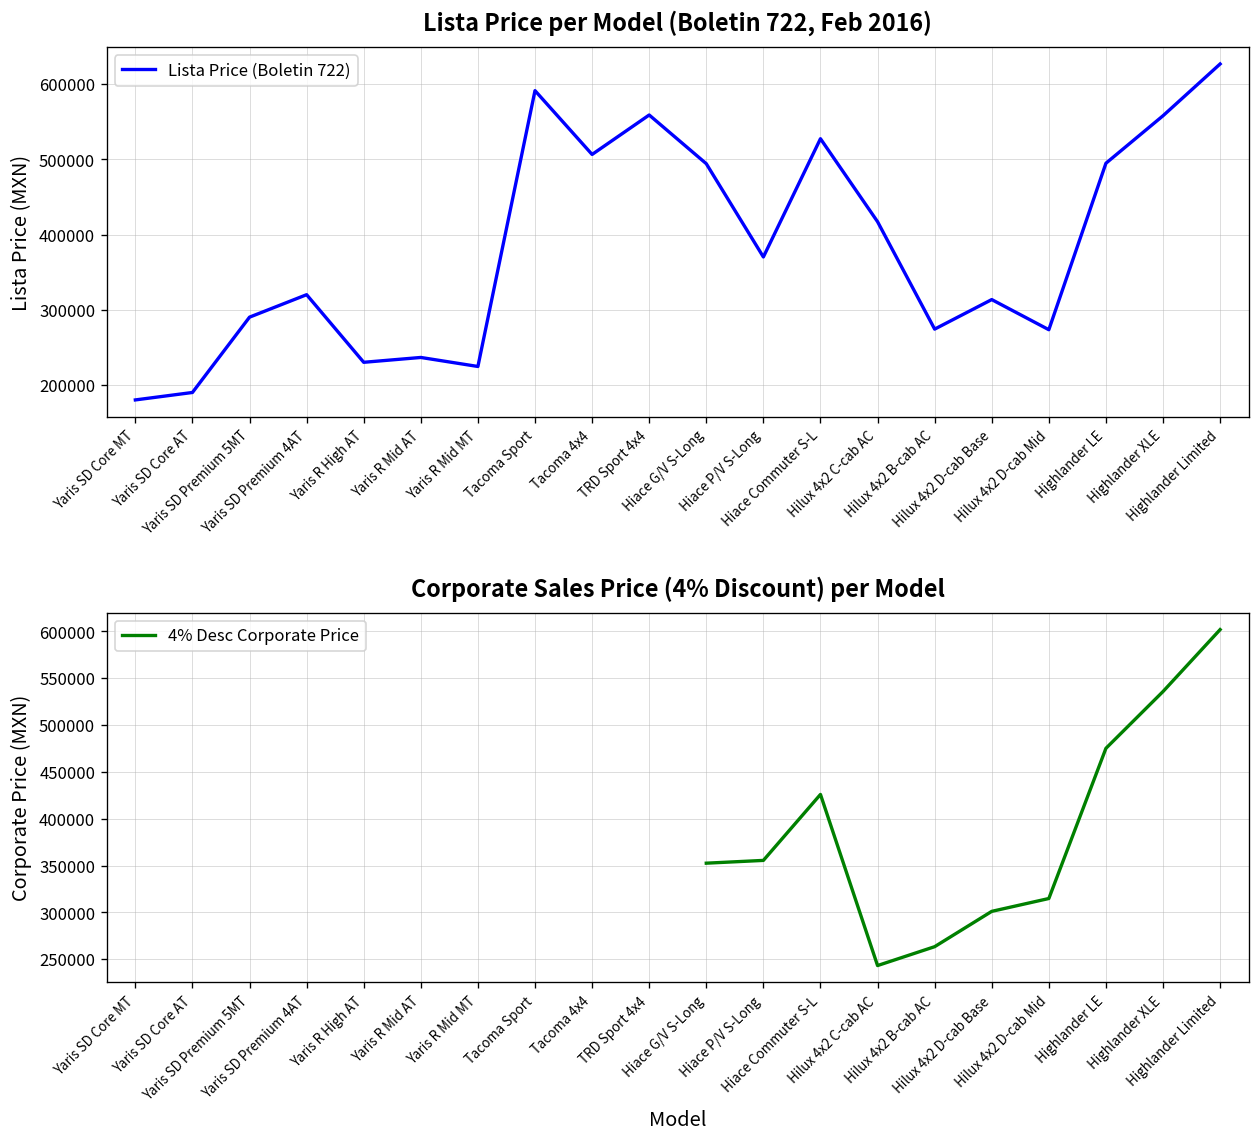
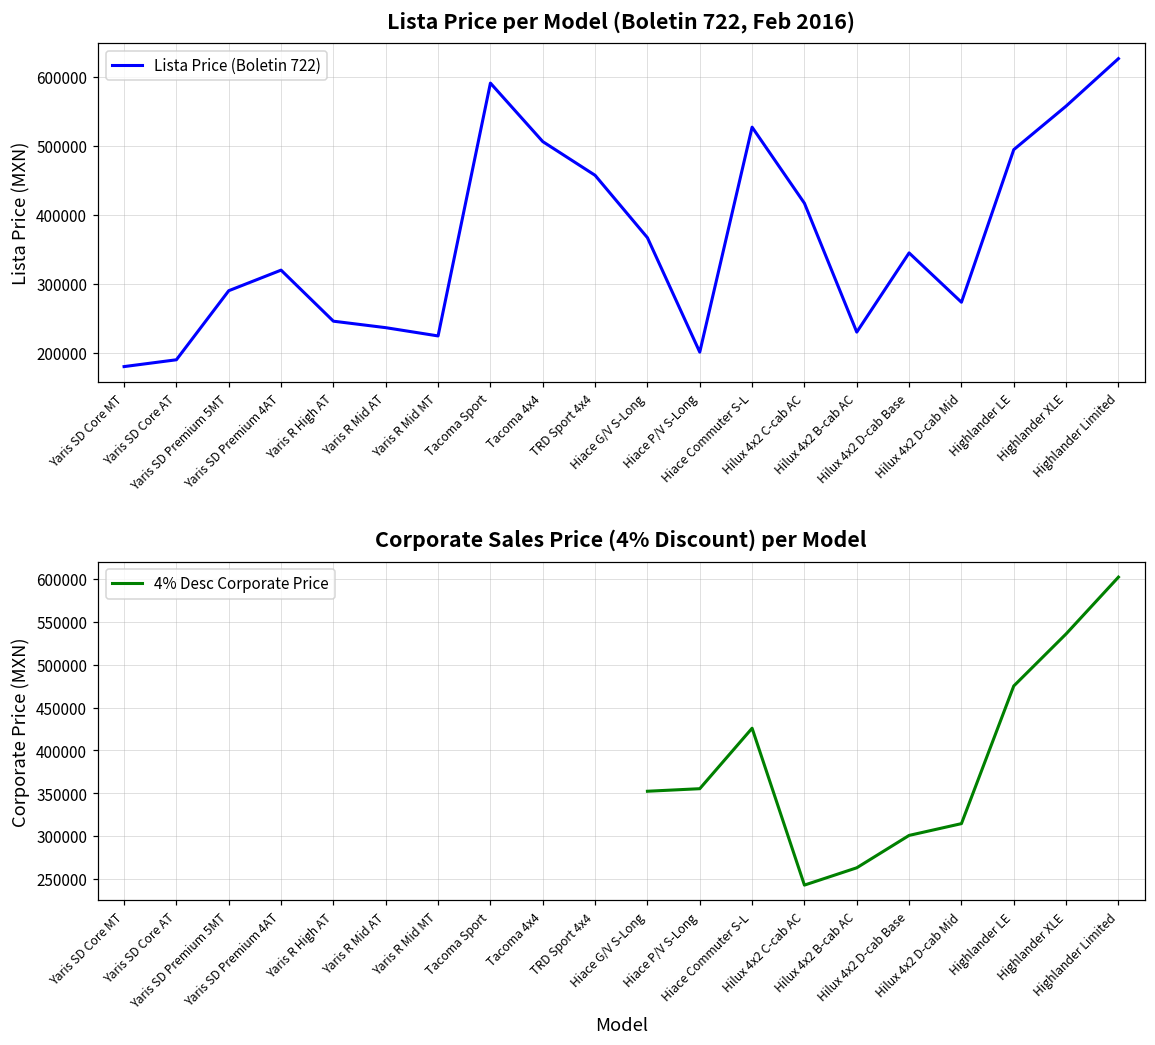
  {
    "Lista Price per Model (Boletin 722, Feb 2016)": {
      "Yaris SD Core MT": 180000,
      "Yaris SD Core AT": 190000,
      "Yaris SD Premium 5MT": 290000,
      "Yaris SD Premium 4AT": 320000,
-     "Yaris R High AT": 230000,
+     "Yaris R High AT": 250000,
      "Yaris R Mid AT": 240000,
      "Yaris R Mid MT": 220000,
      "Tacoma Sport": 590000,
      "Tacoma 4x4": 510000,
-     "TRD Sport 4x4": 560000,
-     "Hiace G/V S-Long": 490000,
-     "Hiace P/V S-Long": 370000,
+     "TRD Sport 4x4": 460000,
+     "Hiace G/V S-Long": 370000,
+     "Hiace P/V S-Long": 200000,
      "Hiace Commuter S-L": 530000,
      "Hilux 4x2 C-cab AC": 420000,
-     "Hilux 4x2 B-cab AC": 270000,
-     "Hilux 4x2 D-cab Base": 310000,
+     "Hilux 4x2 B-cab AC": 230000,
+     "Hilux 4x2 D-cab Base": 350000,
      "Hilux 4x2 D-cab Mid": 270000,
      "Highlander LE": 500000,
      "Highlander XLE": 560000,
      "Highlander Limited": 630000
    },
    "Corporate Sales Price (4% Discount) per Model": {
      "Hiace G/V S-Long": 350000,
      "Hiace P/V S-Long": 360000,
      "Hiace Commuter S-L": 430000,
      "Hilux 4x2 C-cab AC": 240000,
      "Hilux 4x2 B-cab AC": 260000,
      "Hilux 4x2 D-cab Base": 300000,
      "Hilux 4x2 D-cab Mid": 310000,
      "Highlander LE": 480000,
      "Highlander XLE": 540000,
      "Highlander Limited": 600000
    }
  }
